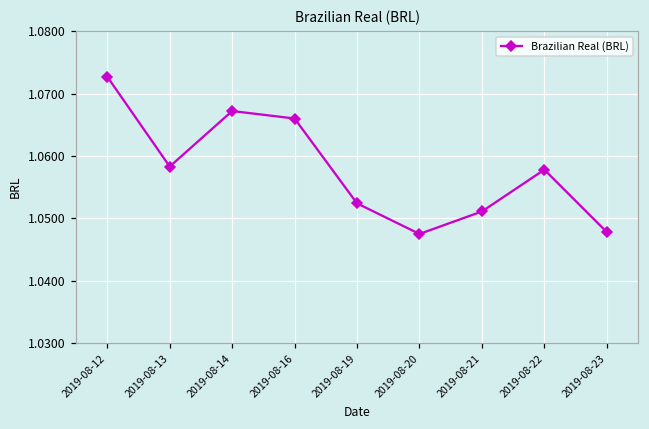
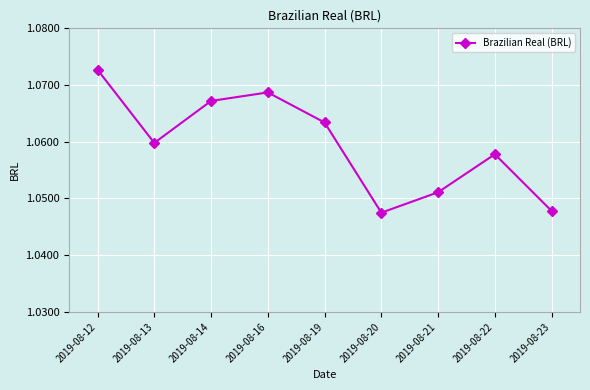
  {
    "2019-08-12": 1.073,
-   "2019-08-13": 1.058,
+   "2019-08-13": 1.060,
    "2019-08-14": 1.067,
-   "2019-08-16": 1.066,
-   "2019-08-19": 1.052,
+   "2019-08-16": 1.069,
+   "2019-08-19": 1.063,
    "2019-08-20": 1.048,
    "2019-08-21": 1.051,
    "2019-08-22": 1.058,
    "2019-08-23": 1.048
  }
